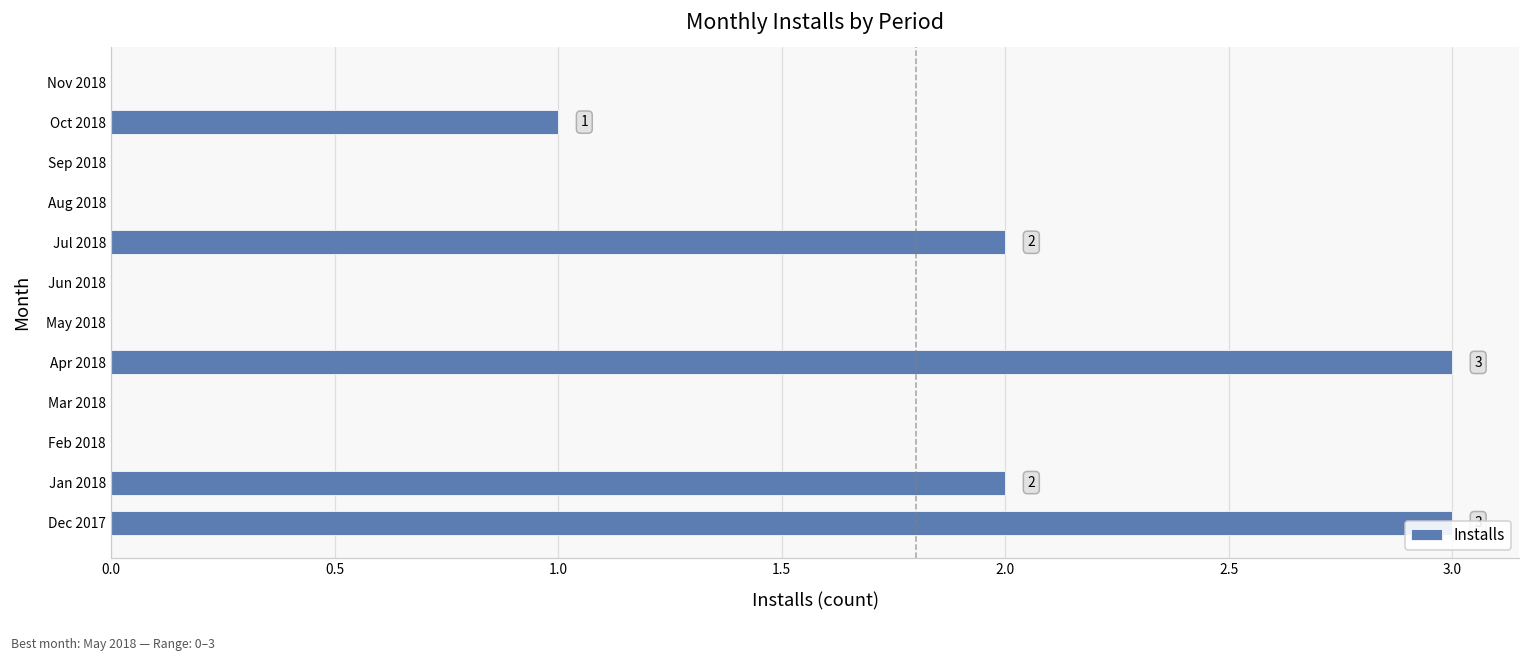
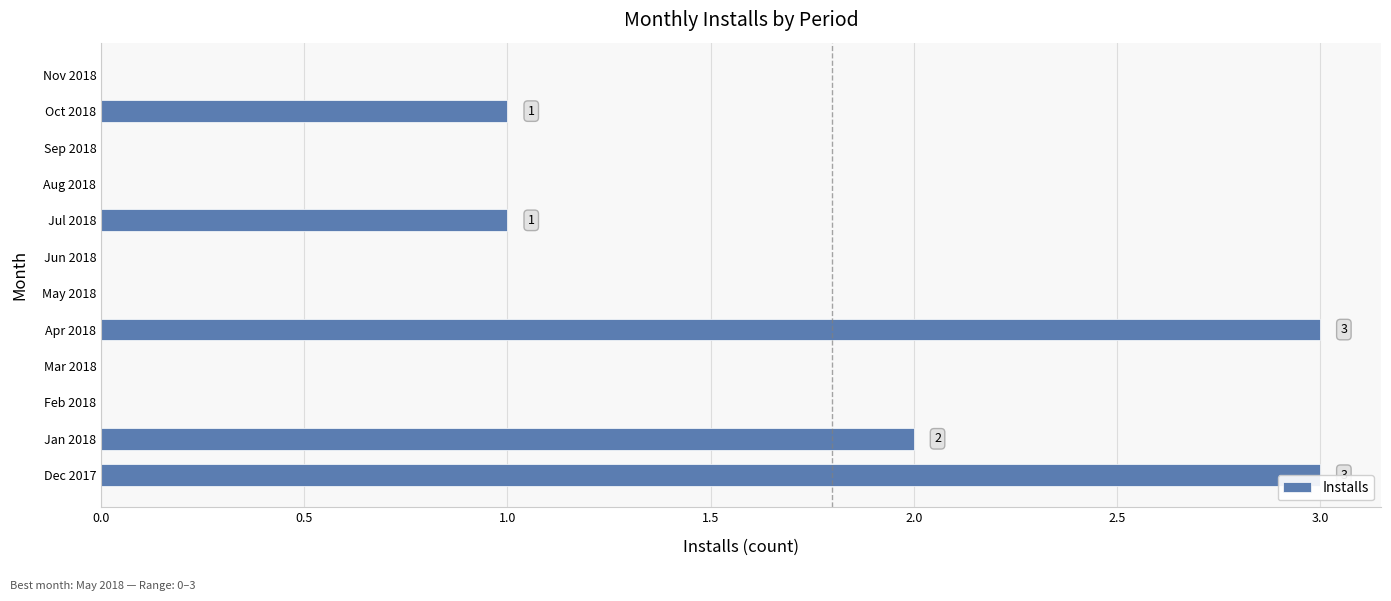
  {
-   "Jul 2018": 2
+   "Jul 2018": 1
  }
